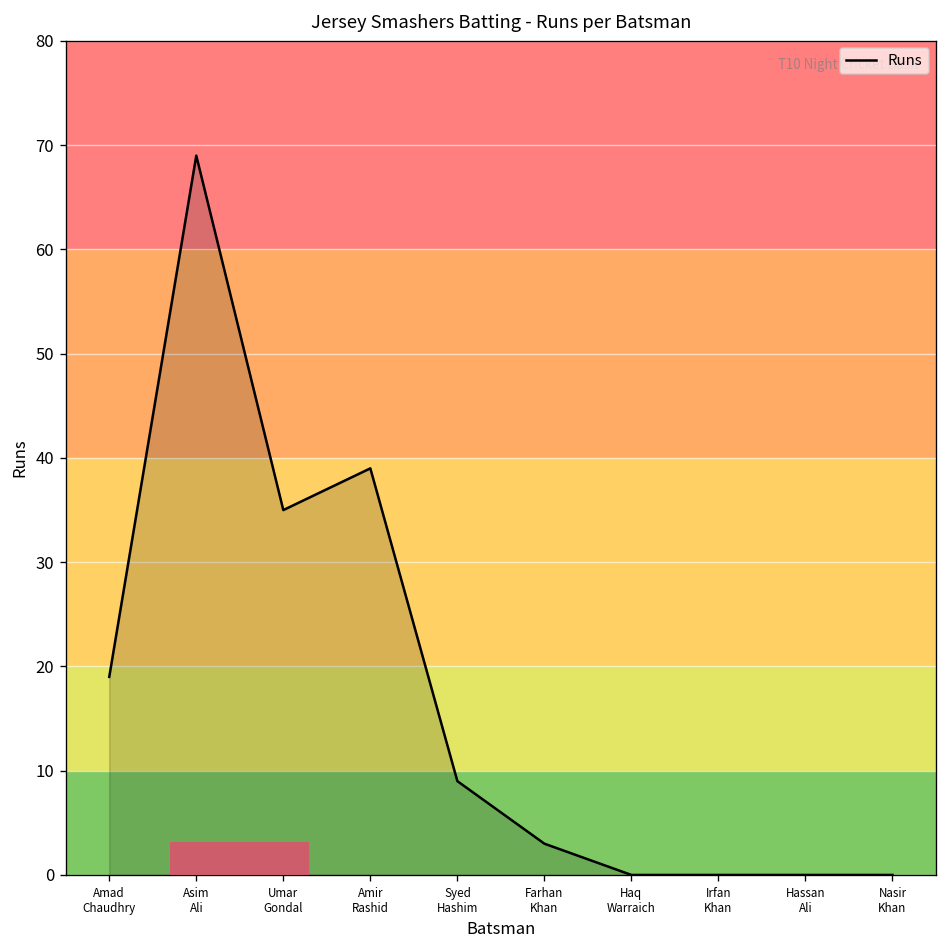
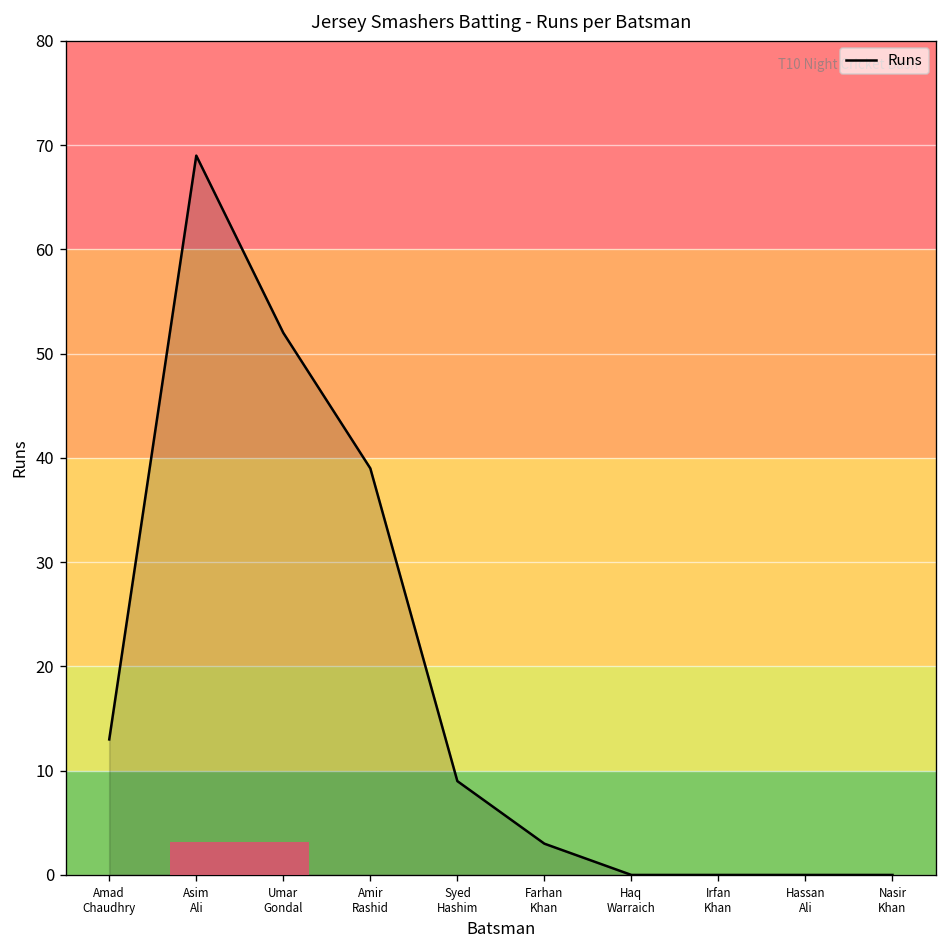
  {
-   "Amad Chaudhry": 19,
+   "Amad Chaudhry": 13,
    "Asim Ali": 69,
-   "Umar Gondal": 35,
+   "Umar Gondal": 52,
    "Amir Rashid": 39,
    "Syed Hashim": 9,
    "Farhan Khan": 3,
    "Haq Warraich": 0,
    "Irfan Khan": 0,
    "Hassan Ali": 0,
    "Nasir Khan": 0
  }
